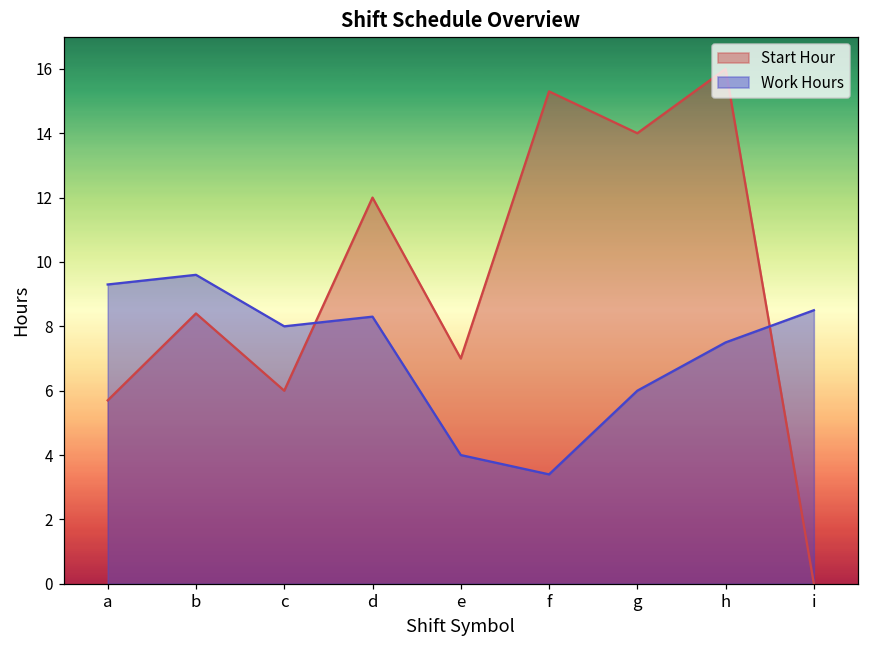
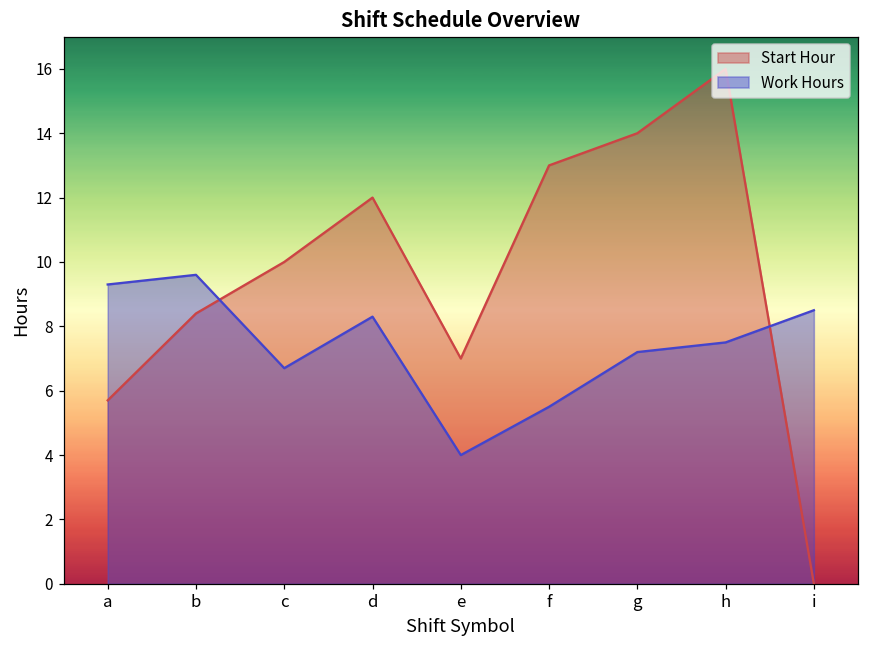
  {
    "Start Hour": {
      "a": 5.7,
      "b": 8.4,
-     "c": 6,
+     "c": 10,
      "d": 12.0,
      "e": 7.0,
-     "f": 15.3,
+     "f": 13.0,
      "g": 14.0,
      "i": 0.0
    },
    "Work Hours": {
      "a": 9.3,
      "b": 9.6,
-     "c": 8.0,
+     "c": 6.7,
      "d": 8.3,
      "e": 4.0,
-     "f": 3.4,
-     "g": 6.0,
+     "f": 5.5,
+     "g": 7.2,
      "h": 7.5,
      "i": 8.5
    }
  }
